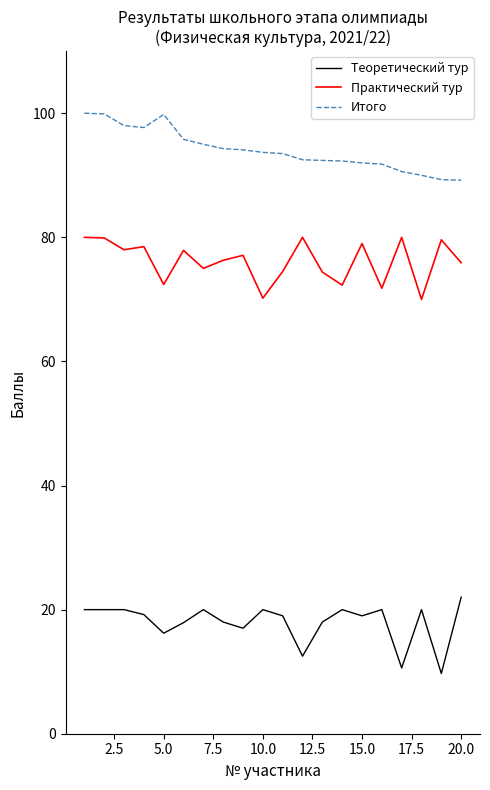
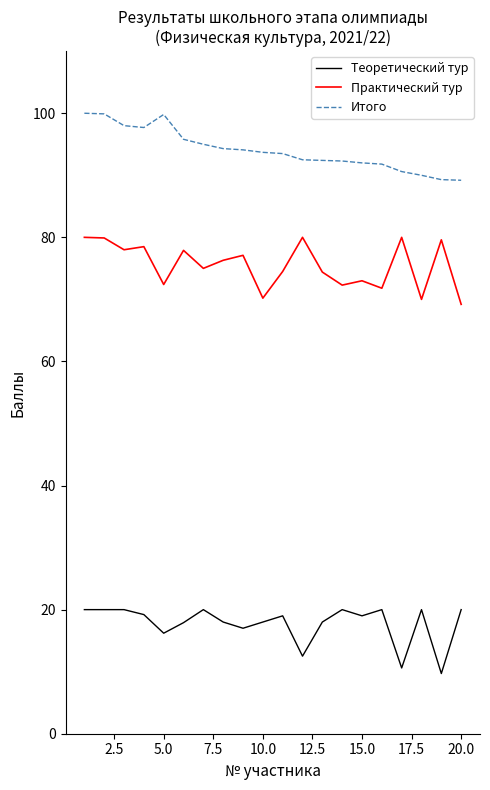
  {
    "Теоретический тур": {
      "5.0": 16,
-     "10.0": 20,
+     "10.0": 18,
      "15.0": 19,
-     "20.0": 22
+     "20.0": 20
    },
    "Практический тур": {
      "5.0": 72,
      "10.0": 70,
-     "15.0": 79,
-     "20.0": 76
+     "15.0": 73,
+     "20.0": 69
    },
    "Итого": {
      "5.0": 100,
      "10.0": 94,
      "15.0": 92,
      "20.0": 89
    }
  }
